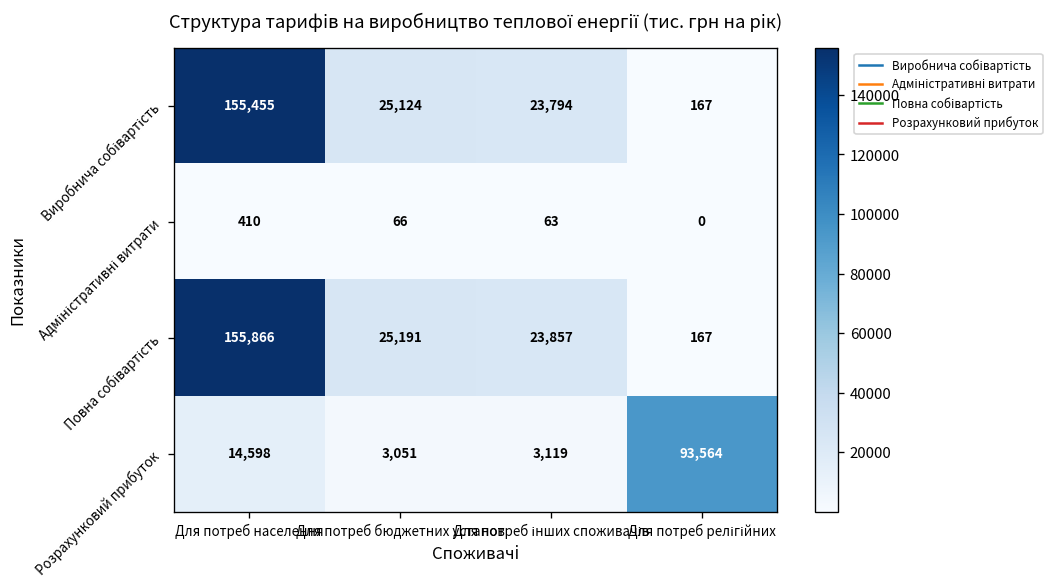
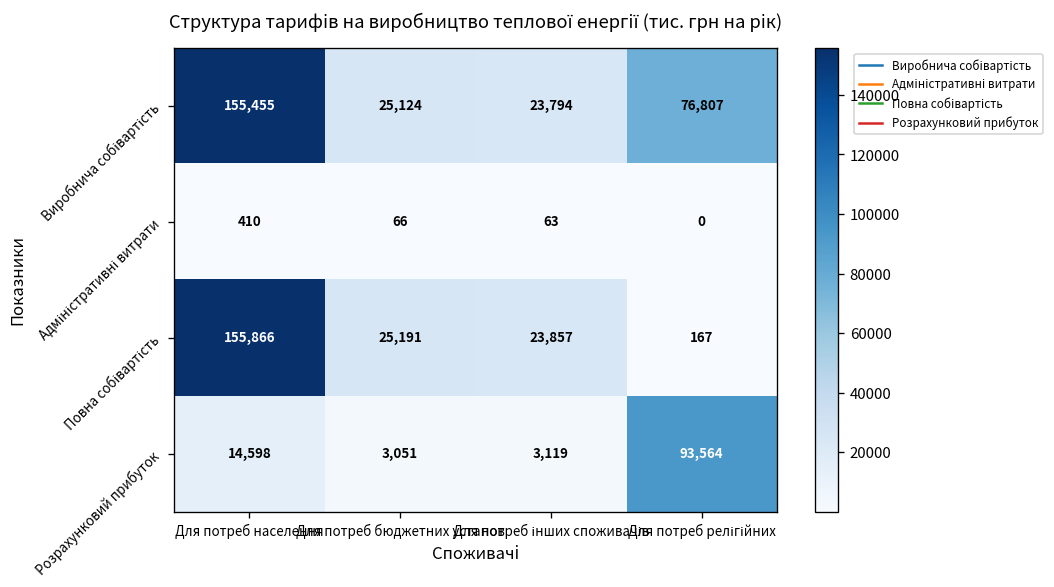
  {
    "Виробнича собівартість": {
-     "Для потреб релігійних": "167"
+     "Для потреб релігійних": "76,807"
    },
    "Адміністративні витрати": {
      "Для потреб релігійних": "0"
    },
    "Повна собівартість": {
      "Для потреб релігійних": "167"
    },
    "Розрахунковий прибуток": {
      "Для потреб релігійних": "93,564"
    }
  }
